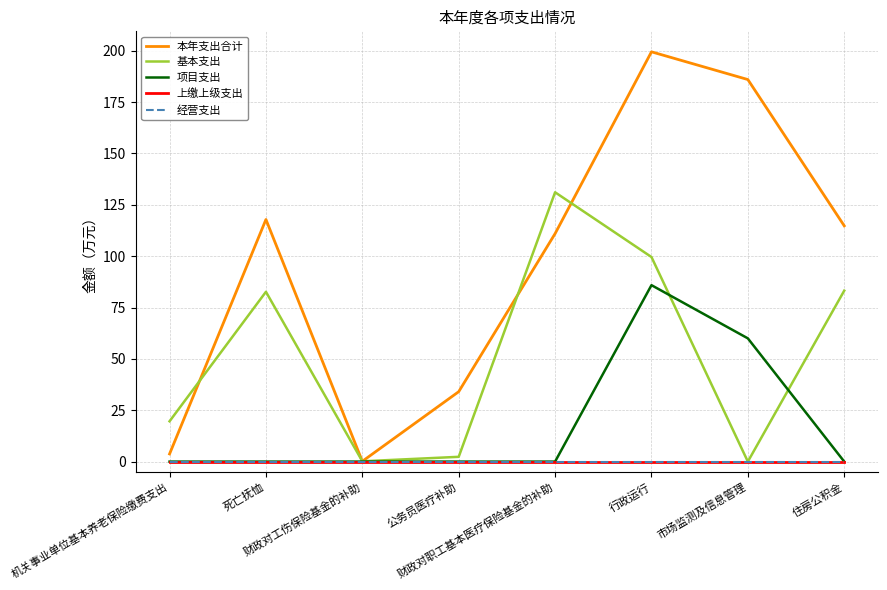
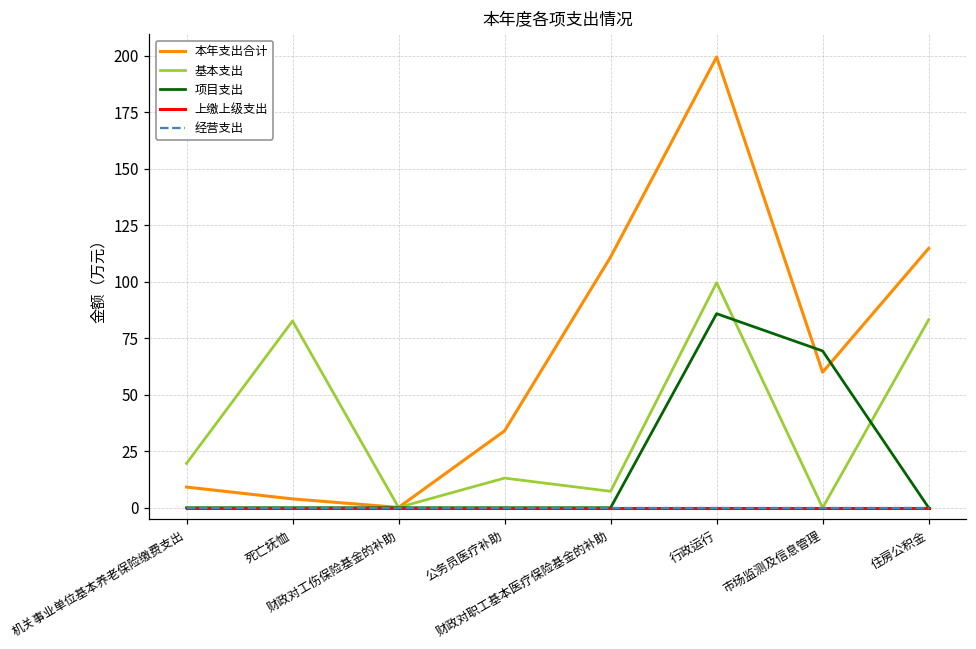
  {
    "本年支出合计": {
-     "机关事业单位基本养老保险缴费支出": 4,
-     "死亡抚恤": 118,
+     "机关事业单位基本养老保险缴费支出": 9,
+     "死亡抚恤": 4,
      "公务员医疗补助": 34,
      "财政对职工基本医疗保险基金的补助": 111,
      "行政运行": 200,
-     "市场监测及信息管理": 186,
+     "市场监测及信息管理": 60,
      "住房公积金": 115
    },
    "基本支出": {
      "机关事业单位基本养老保险缴费支出": 20,
      "死亡抚恤": 83,
-     "公务员医疗补助": 2,
-     "财政对职工基本医疗保险基金的补助": 131,
+     "公务员医疗补助": 13,
+     "财政对职工基本医疗保险基金的补助": 7,
      "行政运行": 100,
      "住房公积金": 83
    },
    "项目支出": {
      "行政运行": 86,
-     "市场监测及信息管理": 60
+     "市场监测及信息管理": 69
    },
    "经营支出": {
      "行政运行": 0
    }
  }
